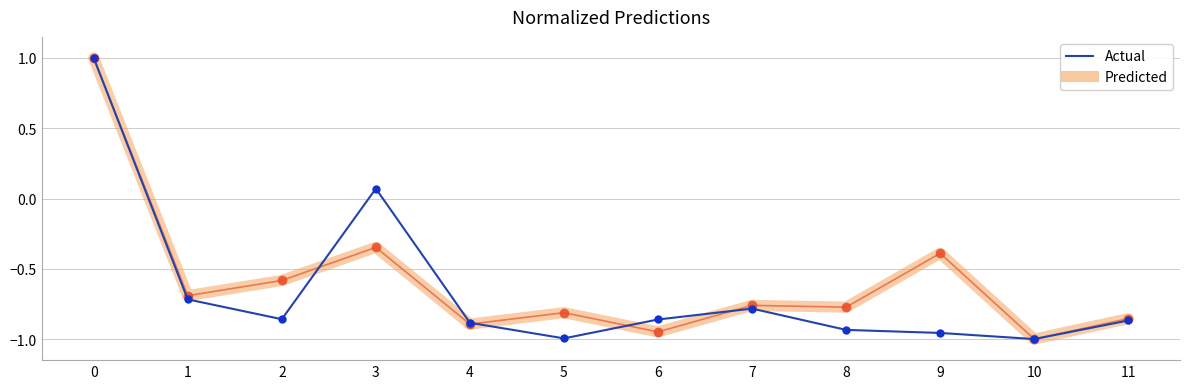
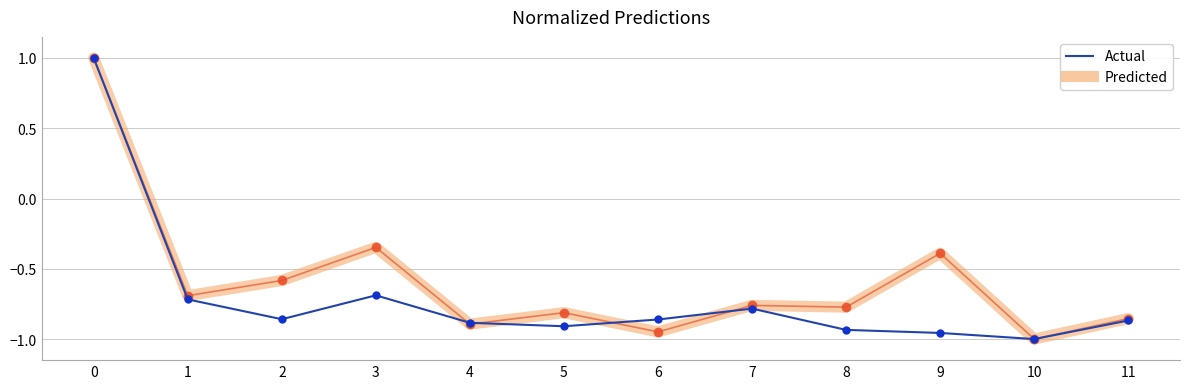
  {
    "Predicted": {
      "1": -0.69,
      "2": -0.58,
      "3": -0.35,
      "5": -0.81,
      "6": -0.95,
      "7": -0.76,
      "8": -0.77,
      "9": -0.39
    },
    "Actual": {
      "1": -0.72,
      "2": -0.86,
-     "3": 0.07,
-     "5": -1.00,
+     "3": -0.69,
+     "5": -0.91,
      "6": -0.86,
      "7": -0.78,
      "8": -0.93,
      "9": -0.96
    }
  }
